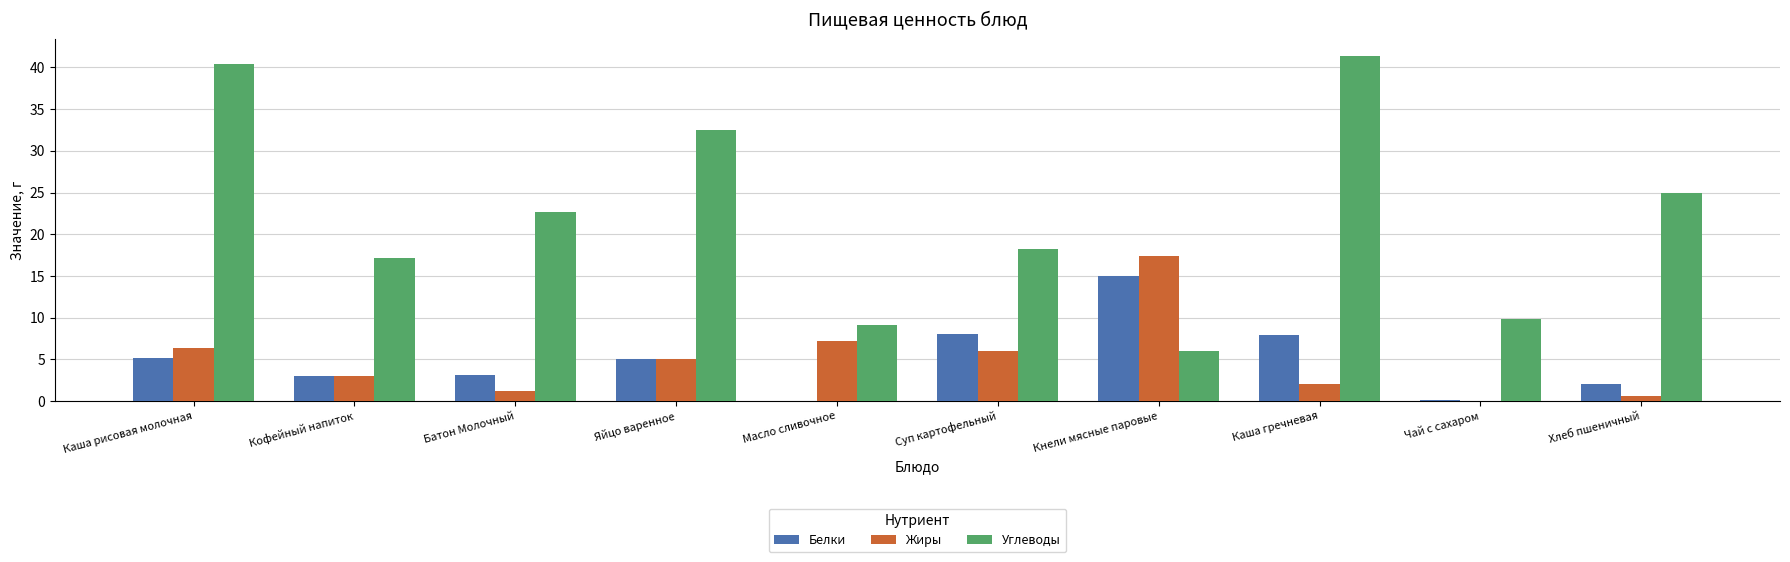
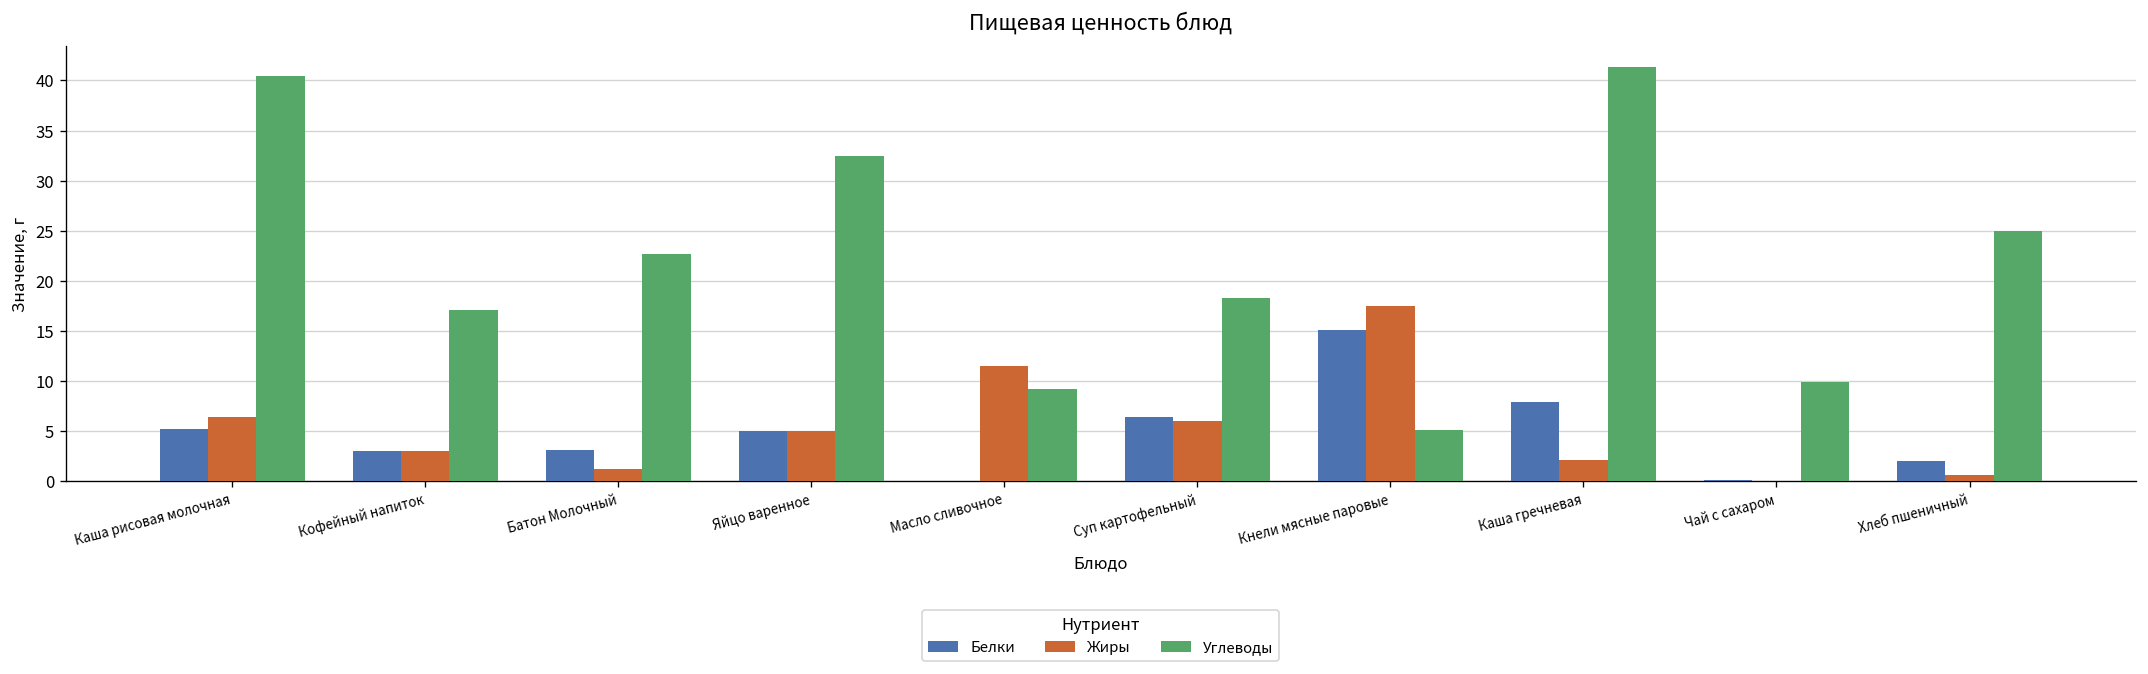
  {
    "Белки": {
      "Каша рисовая молочная": 5,
      "Кофейный напиток": 3,
      "Батон Молочный": 3,
      "Яйцо варенное": 5,
      "Масло сливочное": 0,
-     "Суп картофельный": 8,
+     "Суп картофельный": 6,
      "Кнели мясные паровые": 15,
      "Каша гречневая": 8,
      "Хлеб пшеничный": 2
    },
    "Жиры": {
      "Каша рисовая молочная": 6,
      "Кофейный напиток": 3,
      "Батон Молочный": 1,
      "Яйцо варенное": 5,
-     "Масло сливочное": 7,
+     "Масло сливочное": 11,
      "Суп картофельный": 6,
      "Кнели мясные паровые": 17,
      "Каша гречневая": 2,
      "Хлеб пшеничный": 1
    },
    "Углеводы": {
      "Каша рисовая молочная": 40,
      "Кофейный напиток": 17,
      "Батон Молочный": 23,
      "Яйцо варенное": 33,
      "Масло сливочное": 9,
      "Суп картофельный": 18,
-     "Кнели мясные паровые": 6,
+     "Кнели мясные паровые": 5,
      "Каша гречневая": 41,
      "Чай с сахаром": 10,
      "Хлеб пшеничный": 25
    }
  }
